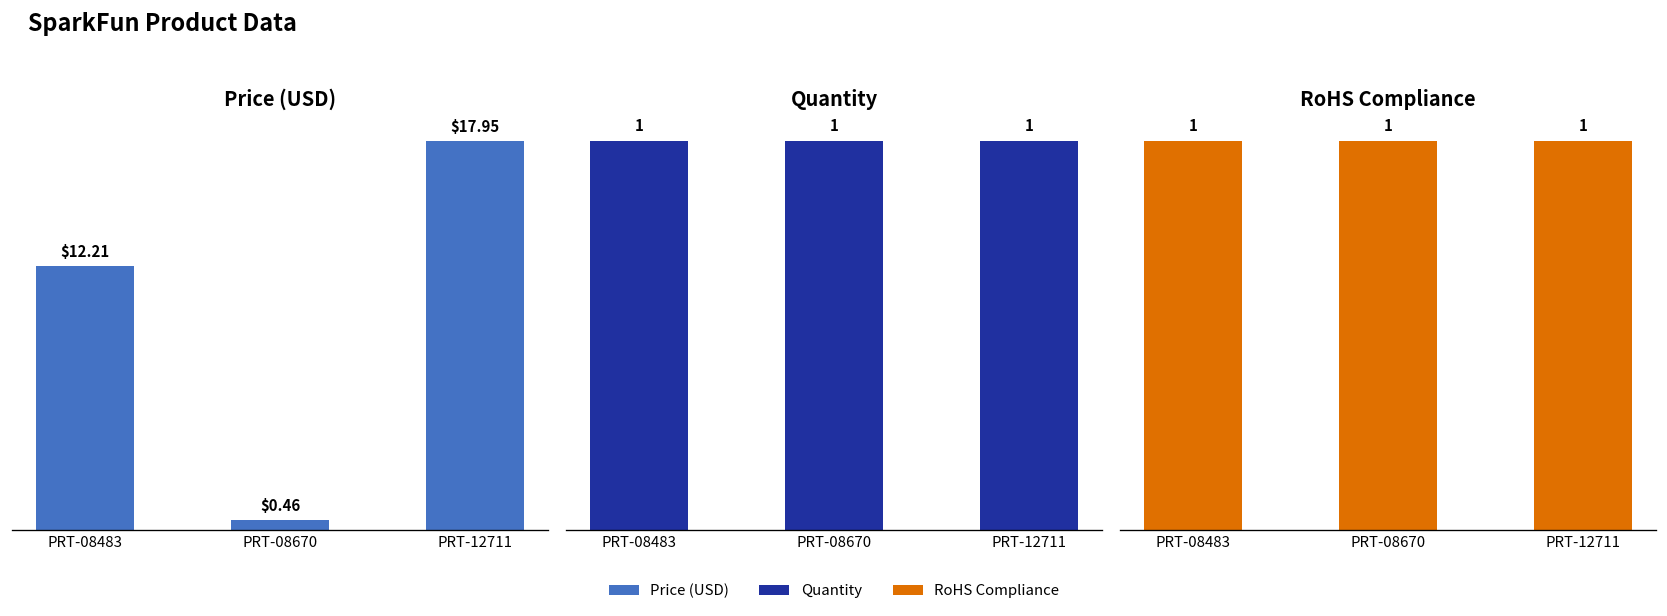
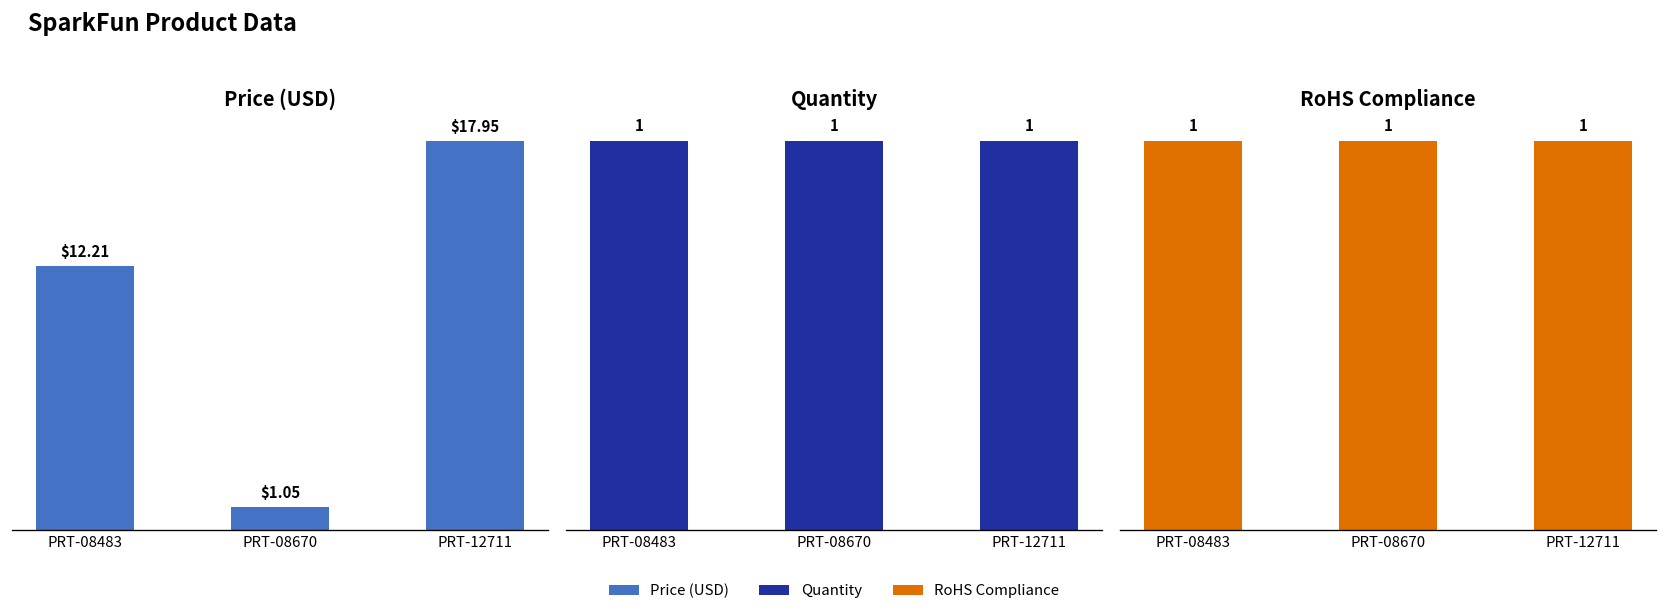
  {
    "Price (USD)": {
      "PRT-08483": "$12.21",
-     "PRT-08670": "$0.46",
+     "PRT-08670": "$1.05",
      "PRT-12711": "$17.95"
    },
    "Quantity": {
      "PRT-08483": "1",
      "PRT-08670": "1",
      "PRT-12711": "1"
    },
    "RoHS Compliance": {
      "PRT-08483": "1",
      "PRT-08670": "1",
      "PRT-12711": "1"
    }
  }
